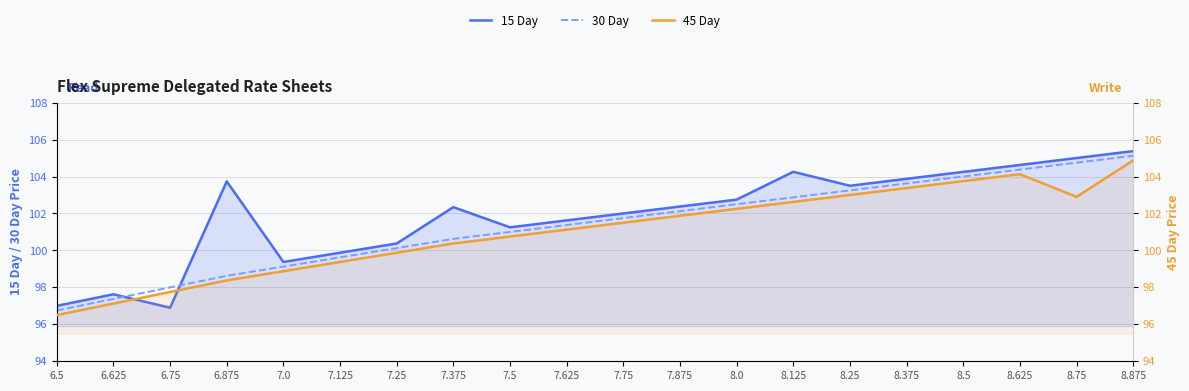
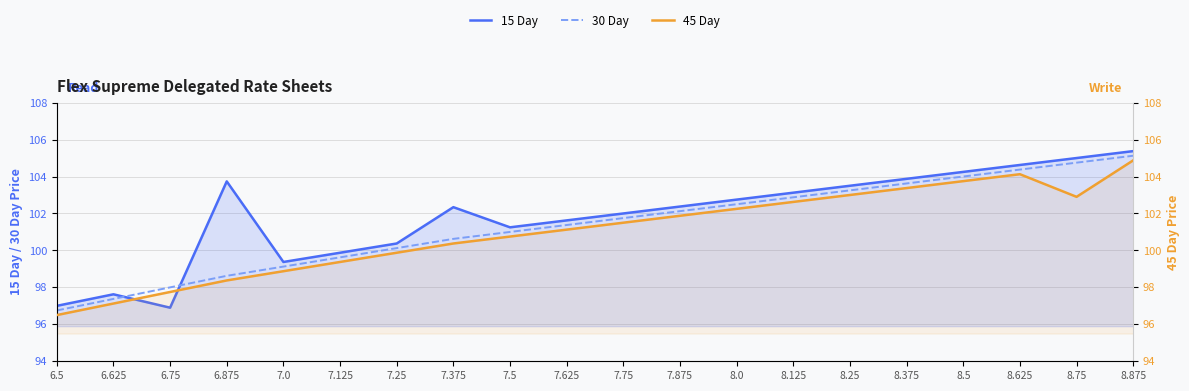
  {
    "15 Day": {
      "6.5": 97.0,
      "6.625": 97.6,
      "6.75": 96.9,
      "6.875": 103.7,
      "7.0": 99.4,
      "7.125": 99.9,
      "7.25": 100.4,
      "7.375": 102.3,
      "7.5": 101.3,
      "7.625": 101.6,
      "7.75": 102.0,
      "7.875": 102.4,
      "8.0": 102.8,
-     "8.125": 104.3,
+     "8.125": 103.1,
      "8.25": 103.5,
      "8.375": 103.9,
      "8.5": 104.3,
      "8.625": 104.6,
      "8.75": 105.0,
      "8.875": 105.4
    },
    "30 Day": {
      "6.5": 96.8,
      "6.625": 97.4,
      "6.75": 98.0,
      "6.875": 98.6,
      "7.0": 99.1,
      "7.125": 99.6,
      "7.25": 100.1,
      "7.375": 100.6,
      "7.5": 101.0,
      "7.625": 101.4,
      "7.75": 101.8,
      "7.875": 102.1,
      "8.0": 102.5,
      "8.125": 102.9,
      "8.25": 103.3,
      "8.375": 103.6,
      "8.5": 104.0,
      "8.625": 104.4,
      "8.75": 104.8,
      "8.875": 105.1
    },
    "45 Day": {
      "6.5": 96.5,
      "6.625": 97.1,
      "6.75": 97.8,
      "6.875": 98.4,
      "7.0": 98.9,
      "7.125": 99.4,
      "7.25": 99.9,
      "7.375": 100.4,
      "7.5": 100.8,
      "7.625": 101.1,
      "7.75": 101.5,
      "7.875": 101.9,
      "8.0": 102.3,
      "8.125": 102.6,
      "8.25": 103.0,
      "8.375": 103.4,
      "8.5": 103.8,
      "8.625": 104.1,
      "8.75": 102.9,
      "8.875": 104.9
    }
  }
